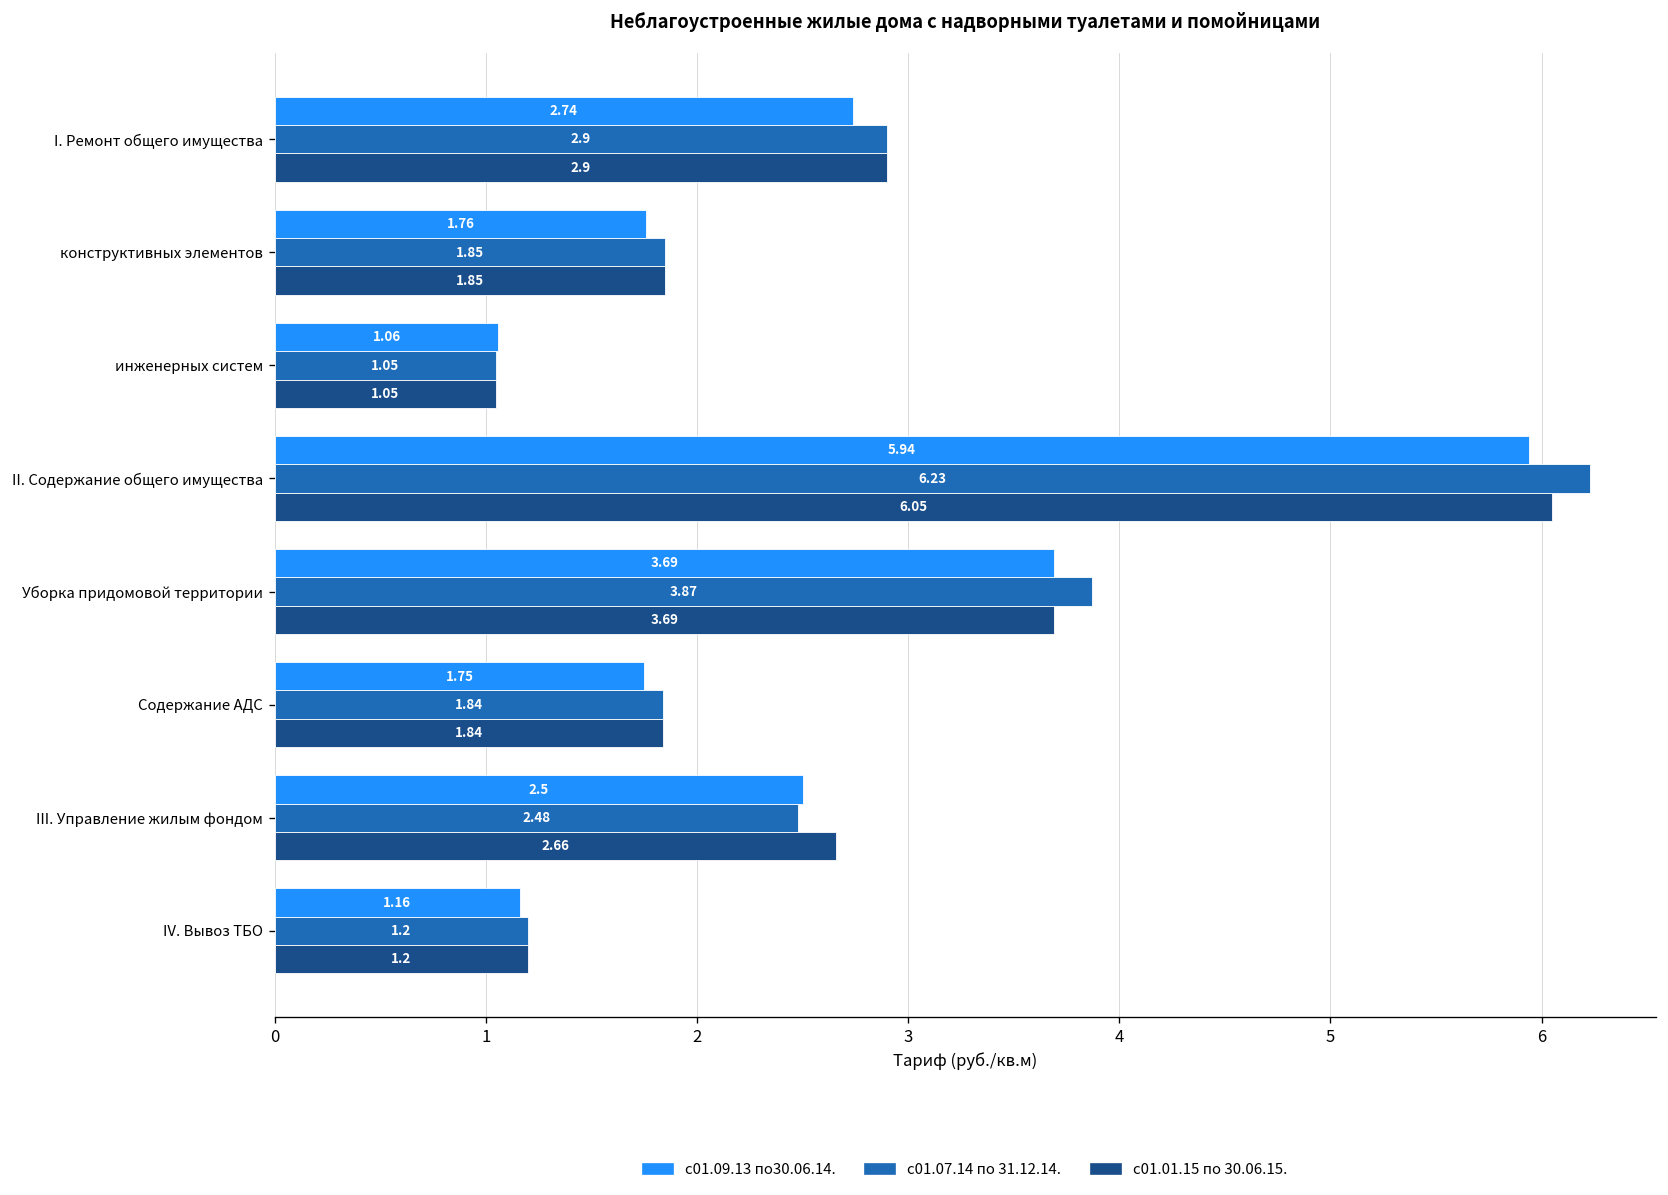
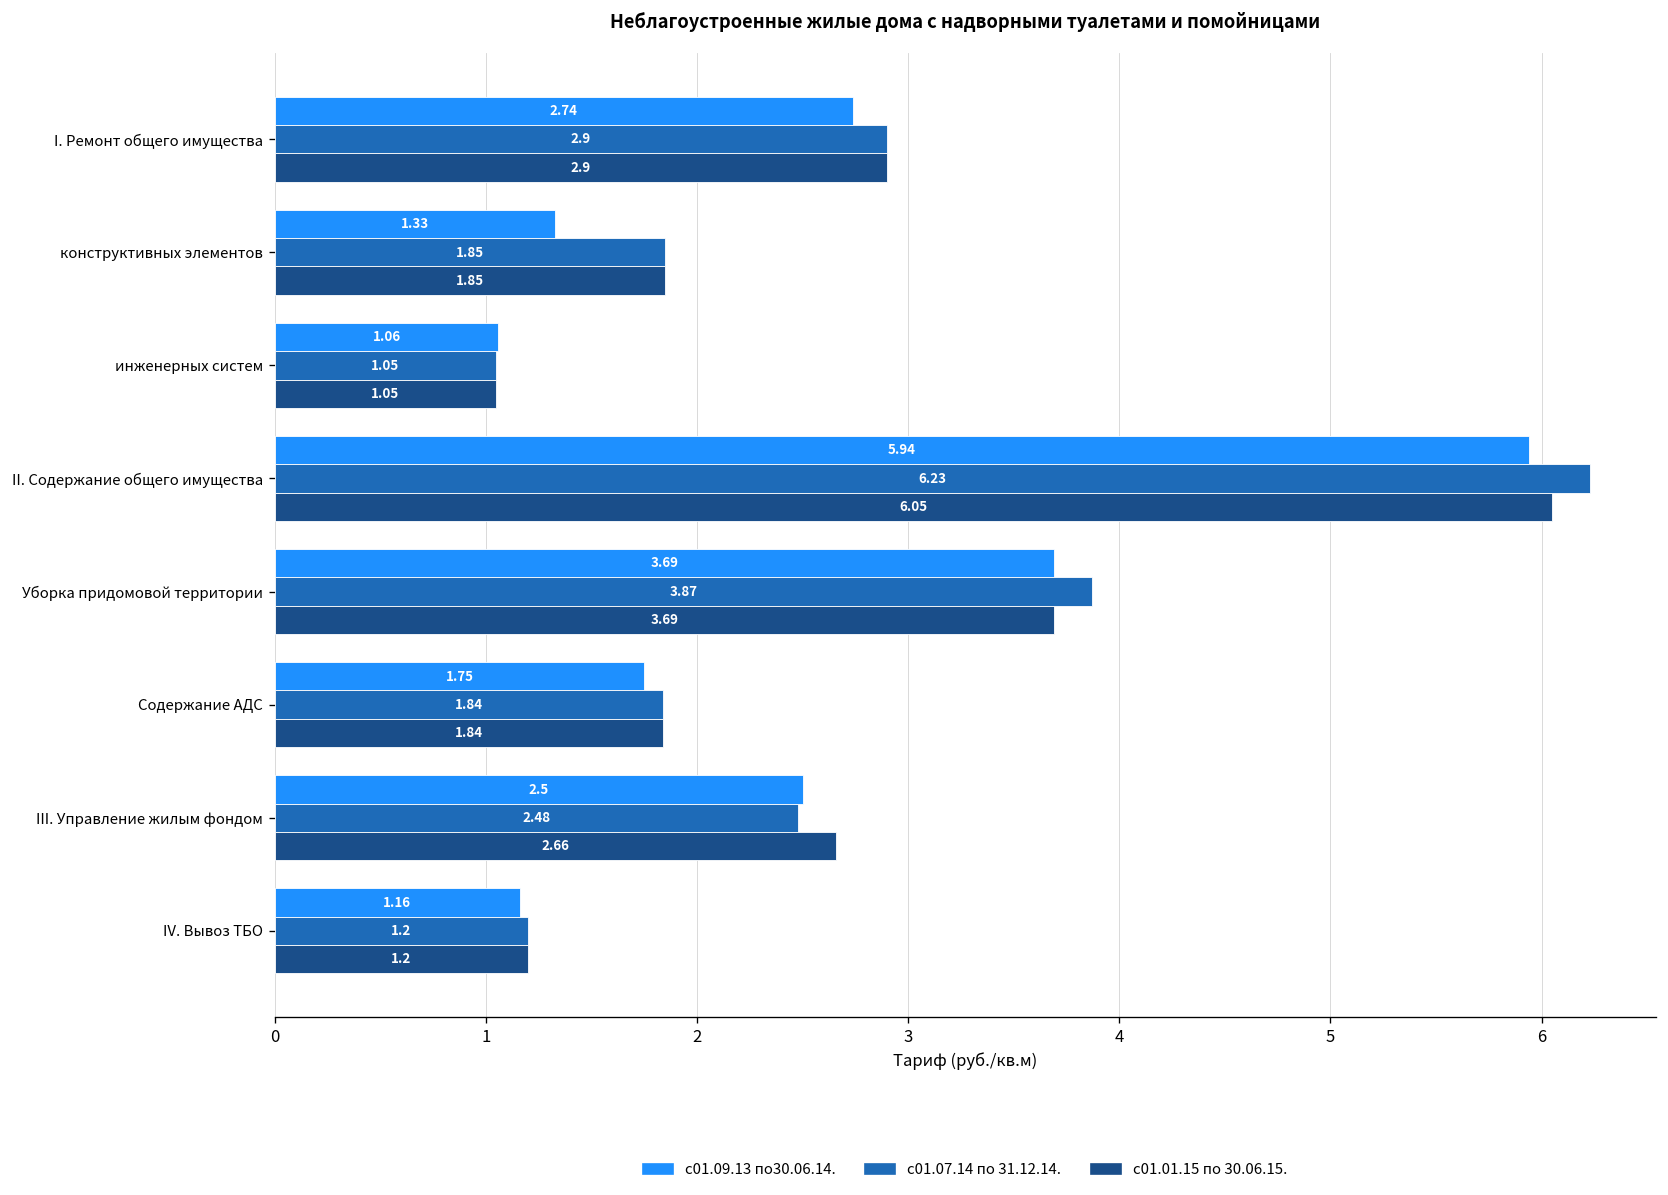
  {
    "с01.09.13 по30.06.14.": {
      "I. Ремонт общего имущества": 2.74,
-     "конструктивных элементов": 1.76,
+     "конструктивных элементов": 1.33,
      "инженерных систем": 1.06,
      "II. Содержание общего имущества": 5.94,
      "Уборка придомовой территории": 3.69,
      "Содержание АДС": 1.75,
      "III. Управление жилым фондом": 2.5,
      "IV. Вывоз ТБО": 1.16
    }
  }
